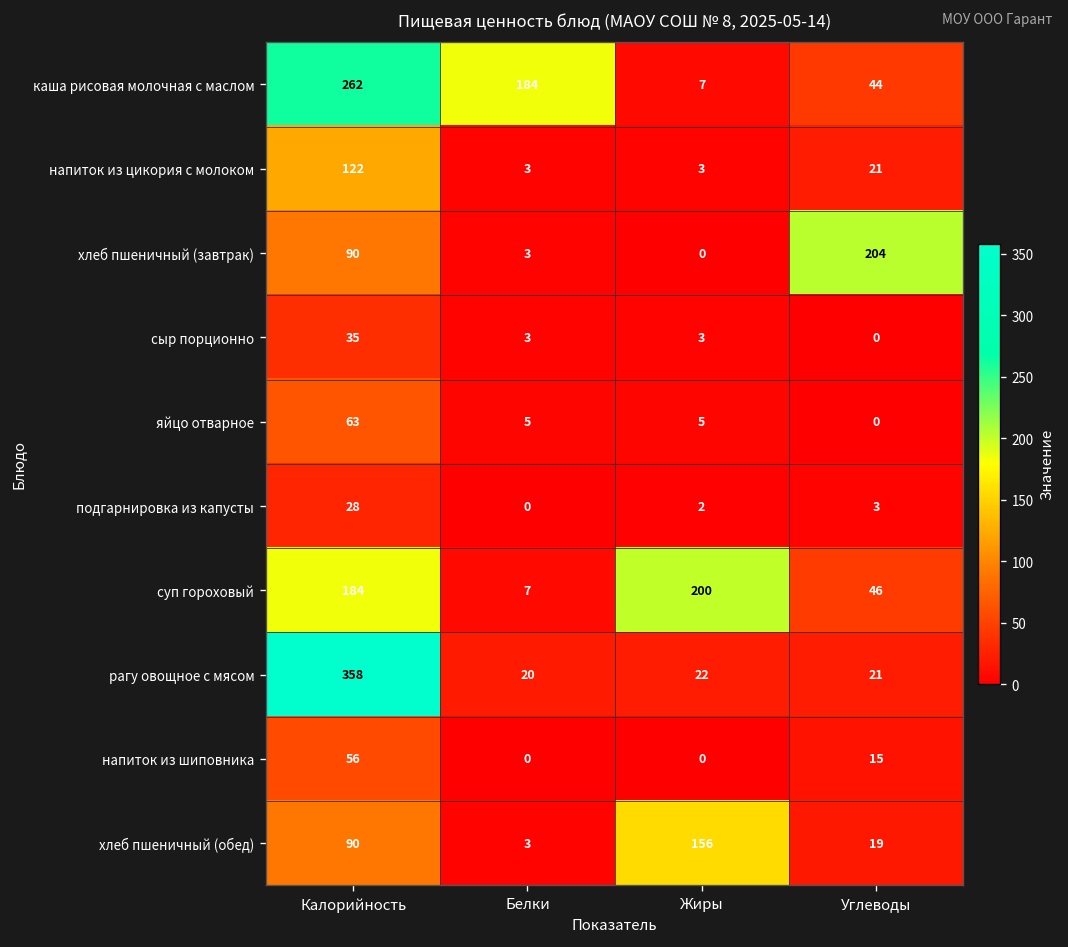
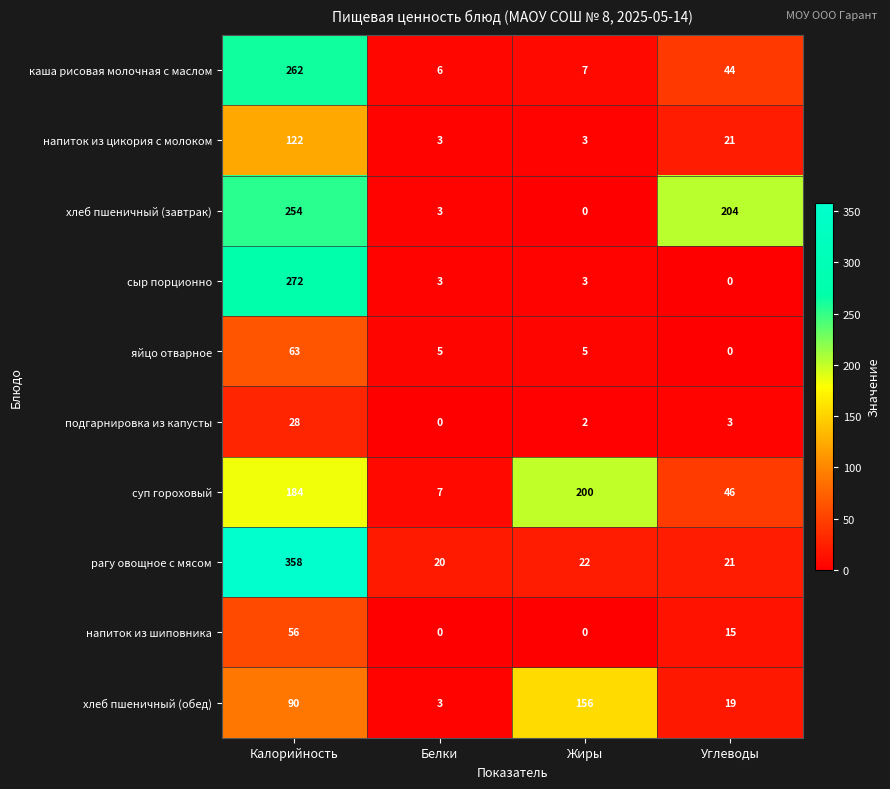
  {
    "каша рисовая молочная с маслом": {
      "Калорийность": 262,
-     "Белки": 184,
+     "Белки": 6,
      "Жиры": 7,
      "Углеводы": 44
    },
    "напиток из цикория с молоком": {
      "Калорийность": 122,
      "Белки": 3,
      "Жиры": 3,
      "Углеводы": 21
    },
    "хлеб пшеничный (завтрак)": {
-     "Калорийность": 90,
+     "Калорийность": 254,
      "Белки": 3,
      "Жиры": 0,
      "Углеводы": 204
    },
    "сыр порционно": {
-     "Калорийность": 35,
+     "Калорийность": 272,
      "Белки": 3,
      "Жиры": 3,
      "Углеводы": 0
    },
    "яйцо отварное": {
      "Калорийность": 63,
      "Белки": 5,
      "Жиры": 5,
      "Углеводы": 0
    },
    "подгарнировка из капусты": {
      "Калорийность": 28,
      "Белки": 0,
      "Жиры": 2,
      "Углеводы": 3
    },
    "суп гороховый": {
      "Калорийность": 184,
      "Белки": 7,
      "Жиры": 200,
      "Углеводы": 46
    },
    "рагу овощное с мясом": {
      "Калорийность": 358,
      "Белки": 20,
      "Жиры": 22,
      "Углеводы": 21
    },
    "напиток из шиповника": {
      "Калорийность": 56,
      "Белки": 0,
      "Жиры": 0,
      "Углеводы": 15
    },
    "хлеб пшеничный (обед)": {
      "Калорийность": 90,
      "Белки": 3,
      "Жиры": 156,
      "Углеводы": 19
    }
  }
